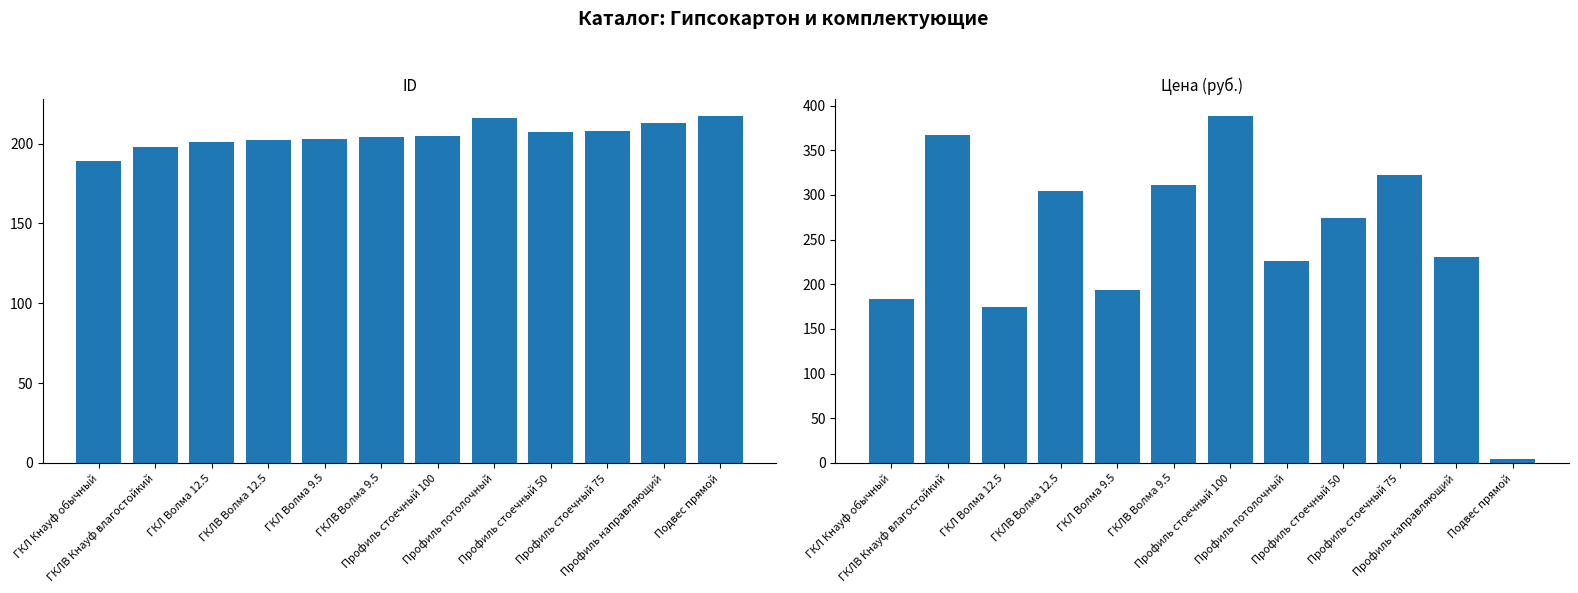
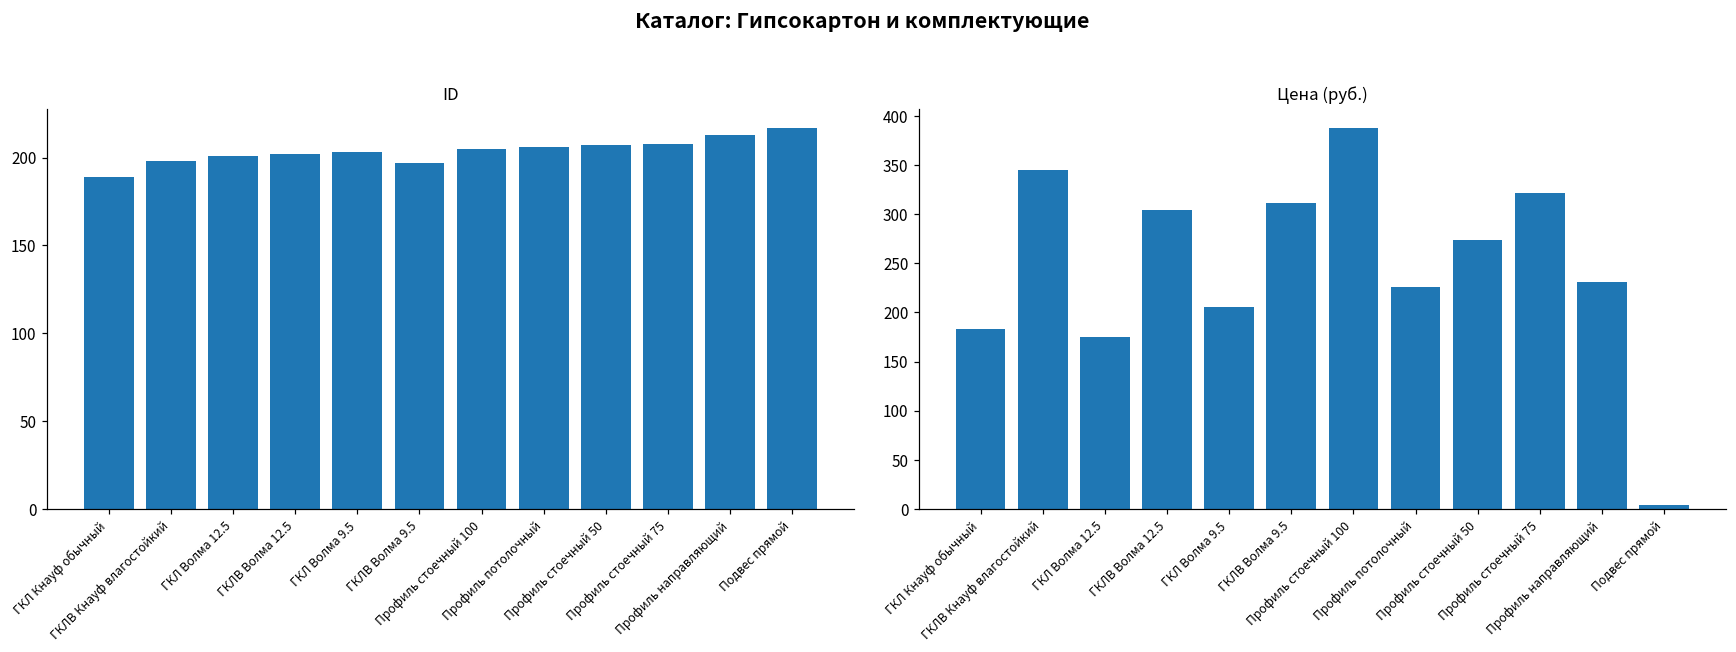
  {
    "ID": {
      "ГКЛ Кнауф обычный": 189,
      "ГКЛВ Кнауф влагостойкий": 198,
      "ГКЛ Волма 12.5": 201,
      "ГКЛВ Волма 12.5": 202,
      "ГКЛ Волма 9.5": 203,
-     "ГКЛВ Волма 9.5": 204,
+     "ГКЛВ Волма 9.5": 197,
      "Профиль стоечный 100": 205,
-     "Профиль потолочный": 216,
+     "Профиль потолочный": 206,
      "Профиль стоечный 50": 207,
      "Профиль стоечный 75": 208,
      "Профиль направляющий": 213,
      "Подвес прямой": 217
    },
    "Цена (руб.)": {
      "ГКЛ Кнауф обычный": 180,
-     "ГКЛВ Кнауф влагостойкий": 370,
+     "ГКЛВ Кнауф влагостойкий": 350,
      "ГКЛ Волма 12.5": 180,
      "ГКЛВ Волма 12.5": 300,
-     "ГКЛ Волма 9.5": 190,
+     "ГКЛ Волма 9.5": 210,
      "ГКЛВ Волма 9.5": 310,
      "Профиль стоечный 100": 390,
      "Профиль потолочный": 230,
      "Профиль стоечный 50": 270,
      "Профиль стоечный 75": 320,
      "Профиль направляющий": 230,
      "Подвес прямой": 0
    }
  }
